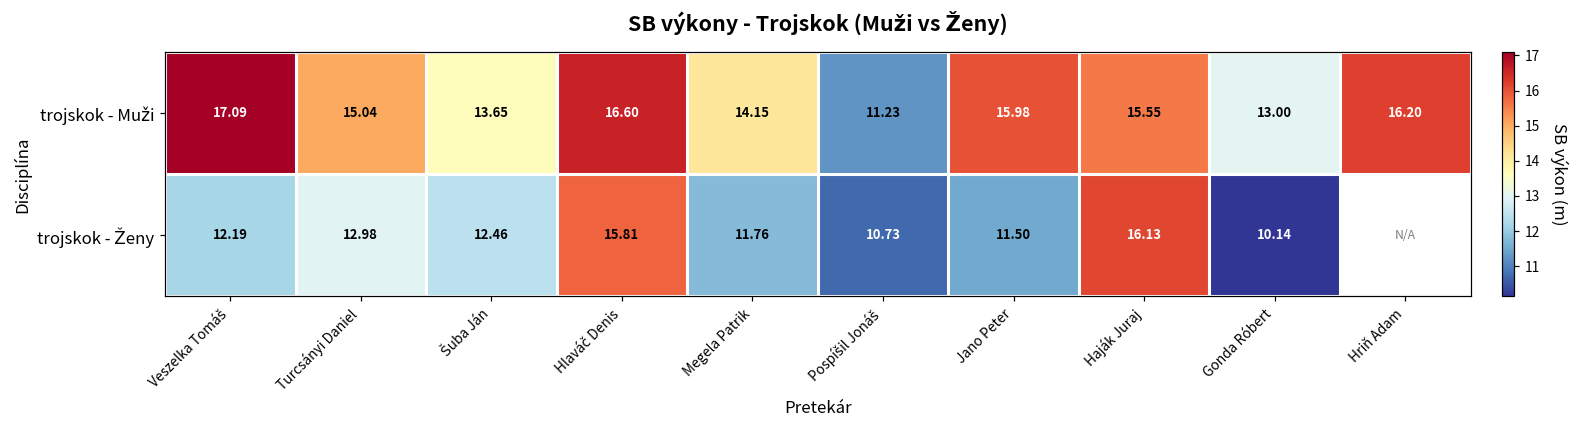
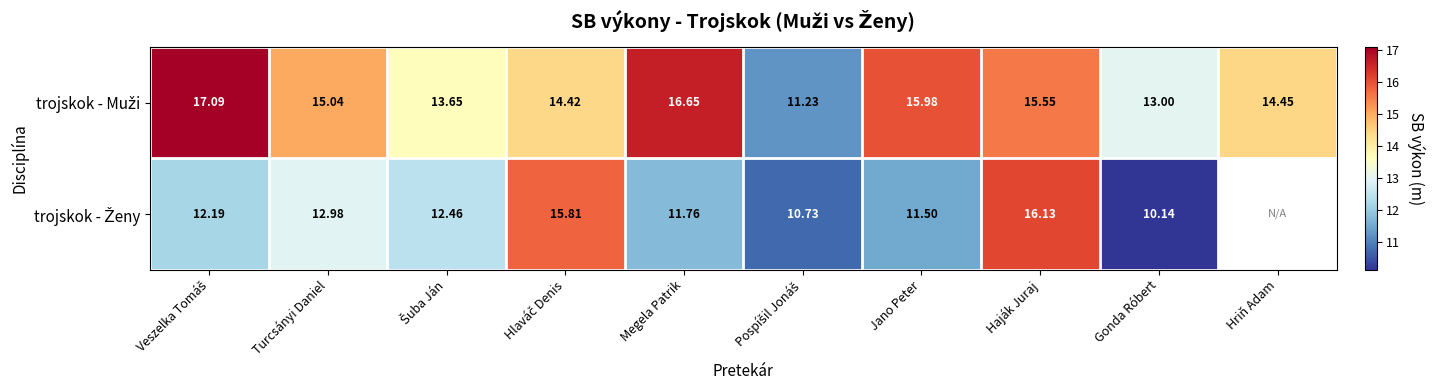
  {
    "trojskok - Muži": {
      "Veszelka Tomáš": 17.09,
      "Turcsányi Daniel": 15.04,
      "Šuba Ján": 13.65,
-     "Hlaváč Denis": 16.60,
-     "Megela Patrik": 14.15,
+     "Hlaváč Denis": 14.42,
+     "Megela Patrik": 16.65,
      "Pospíšil Jonáš": 11.23,
      "Jano Peter": 15.98,
      "Haják Juraj": 15.55,
      "Gonda Róbert": 13.00,
-     "Hriň Adam": 16.20
+     "Hriň Adam": 14.45
    },
    "trojskok - Ženy": {
      "Veszelka Tomáš": 12.19,
      "Turcsányi Daniel": 12.98,
      "Šuba Ján": 12.46,
      "Hlaváč Denis": 15.81,
      "Megela Patrik": 11.76,
      "Pospíšil Jonáš": 10.73,
      "Jano Peter": 11.50,
      "Haják Juraj": 16.13,
      "Gonda Róbert": 10.14
    }
  }
